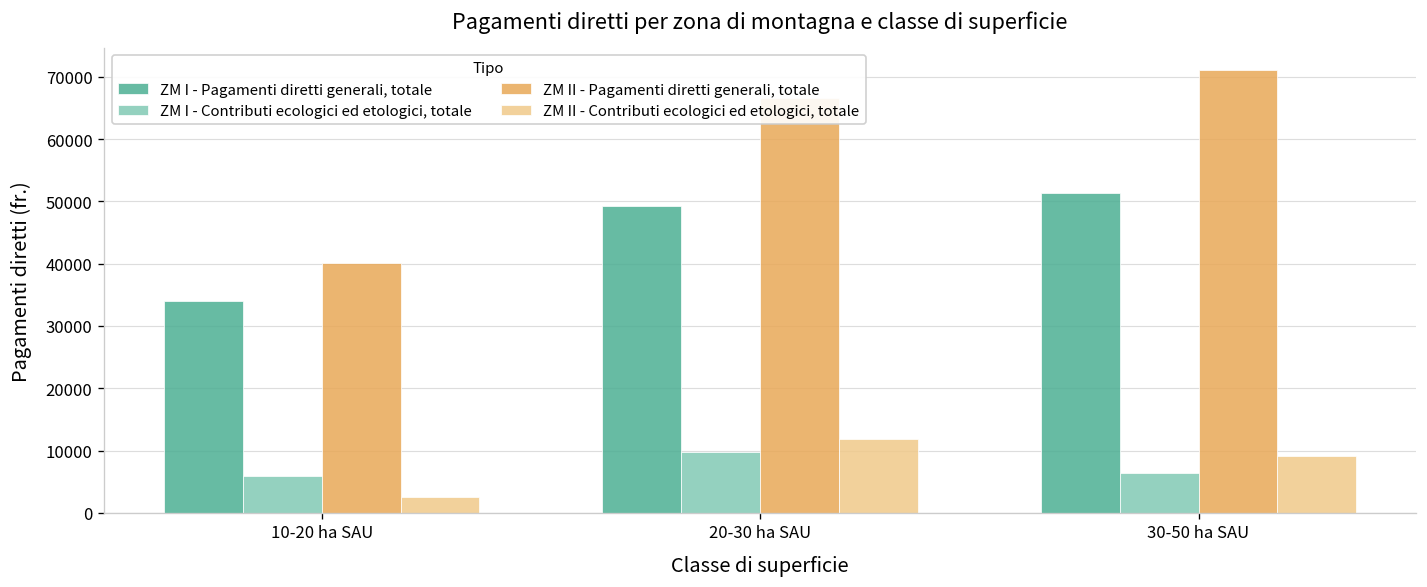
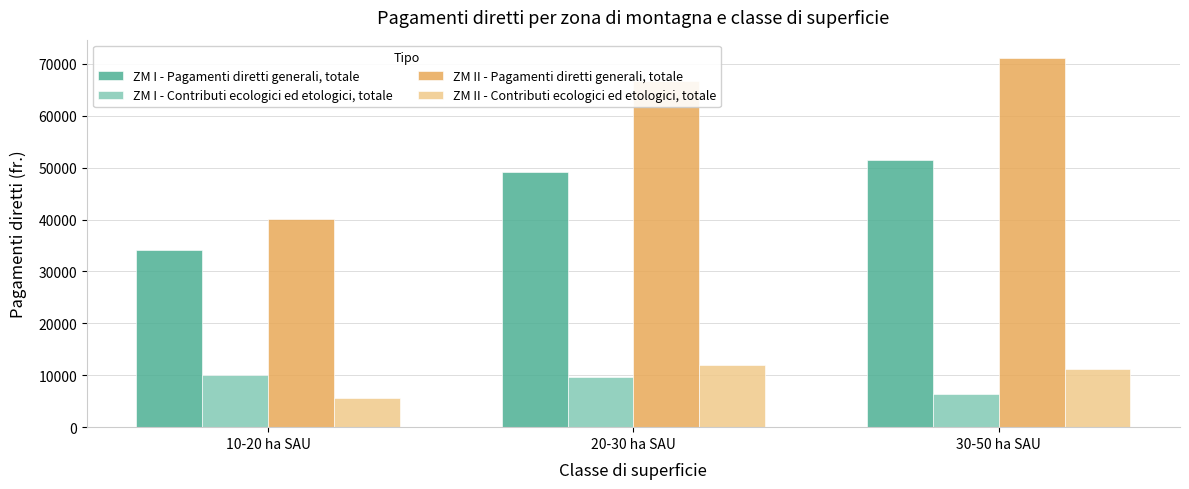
  {
    "ZM I - Pagamenti diretti generali, totale": {
      "10-20 ha SAU": 34000,
      "20-30 ha SAU": 49000,
      "30-50 ha SAU": 51000
    },
    "ZM I - Contributi ecologici ed etologici, totale": {
-     "10-20 ha SAU": 6000,
+     "10-20 ha SAU": 10000,
      "20-30 ha SAU": 10000,
      "30-50 ha SAU": 6000
    },
    "ZM II - Pagamenti diretti generali, totale": {
      "10-20 ha SAU": 40000,
      "30-50 ha SAU": 71000
    },
    "ZM II - Contributi ecologici ed etologici, totale": {
-     "10-20 ha SAU": 3000,
+     "10-20 ha SAU": 6000,
      "20-30 ha SAU": 12000,
-     "30-50 ha SAU": 9000
+     "30-50 ha SAU": 11000
    }
  }
